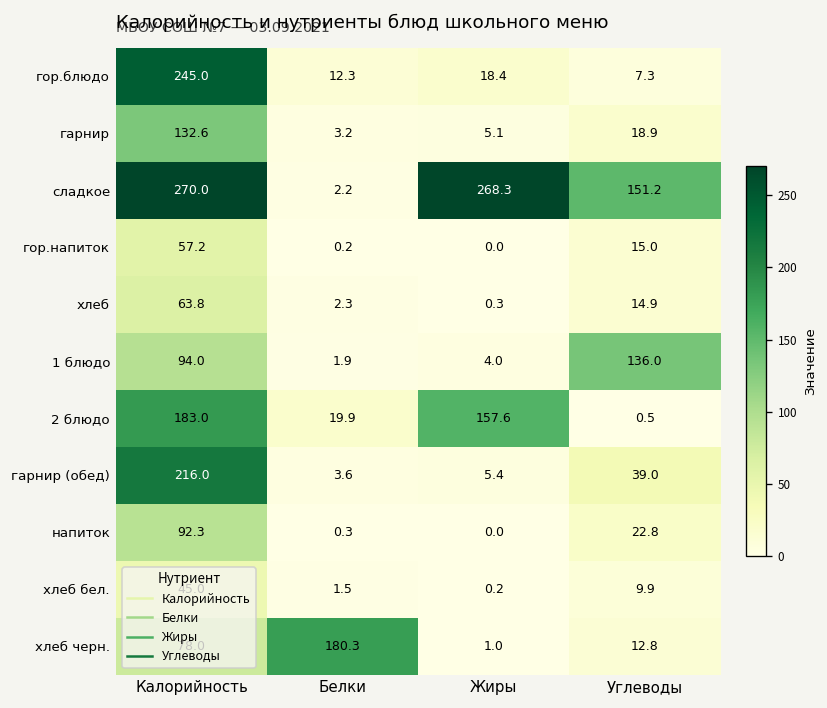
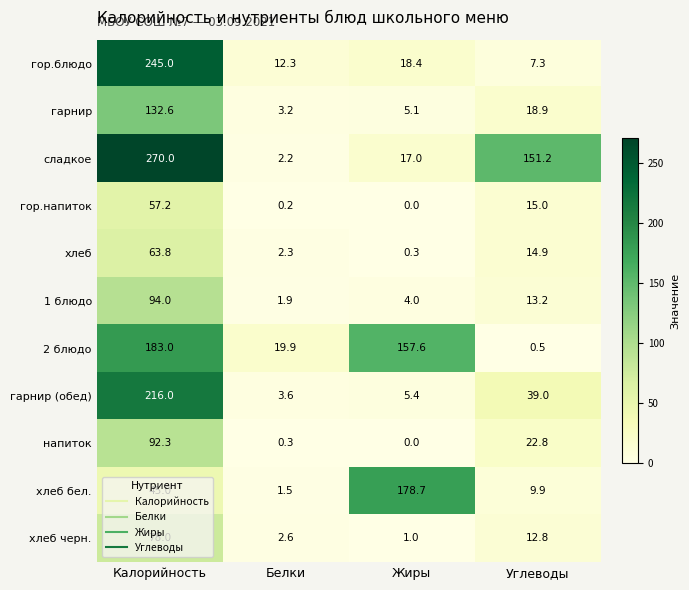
  {
    "гор.блюдо": {
      "Калорийность": 245.0,
      "Белки": 12.3,
      "Жиры": 18.4,
      "Углеводы": 7.3
    },
    "гарнир": {
      "Калорийность": 132.6,
      "Белки": 3.2,
      "Жиры": 5.1,
      "Углеводы": 18.9
    },
    "сладкое": {
      "Калорийность": 270.0,
      "Белки": 2.2,
-     "Жиры": 268.3,
+     "Жиры": 17.0,
      "Углеводы": 151.2
    },
    "гор.напиток": {
      "Калорийность": 57.2,
      "Белки": 0.2,
      "Жиры": 0.0,
      "Углеводы": 15.0
    },
    "хлеб": {
      "Калорийность": 63.8,
      "Белки": 2.3,
      "Жиры": 0.3,
      "Углеводы": 14.9
    },
    "1 блюдо": {
      "Калорийность": 94.0,
      "Белки": 1.9,
      "Жиры": 4.0,
-     "Углеводы": 136.0
+     "Углеводы": 13.2
    },
    "2 блюдо": {
      "Калорийность": 183.0,
      "Белки": 19.9,
      "Жиры": 157.6,
      "Углеводы": 0.5
    },
    "гарнир (обед)": {
      "Калорийность": 216.0,
      "Белки": 3.6,
      "Жиры": 5.4,
      "Углеводы": 39.0
    },
    "напиток": {
      "Калорийность": 92.3,
      "Белки": 0.3,
      "Жиры": 0.0,
      "Углеводы": 22.8
    },
    "хлеб бел.": {
      "Белки": 1.5,
-     "Жиры": 0.2,
+     "Жиры": 178.7,
      "Углеводы": 9.9
    },
    "хлеб черн.": {
-     "Белки": 180.3,
+     "Белки": 2.6,
      "Жиры": 1.0,
      "Углеводы": 12.8
    }
  }
